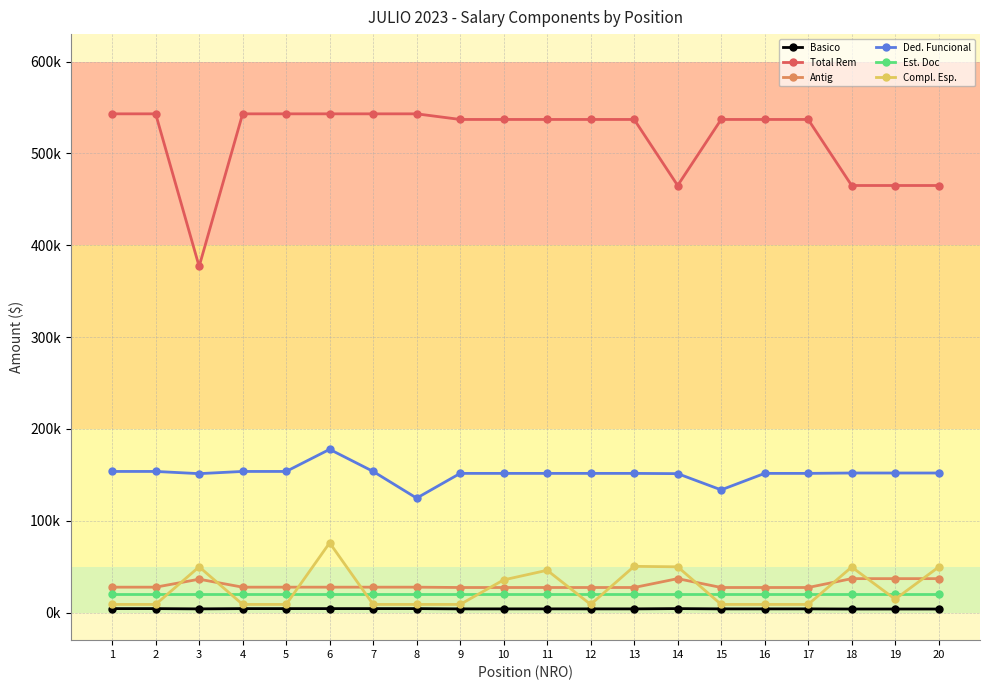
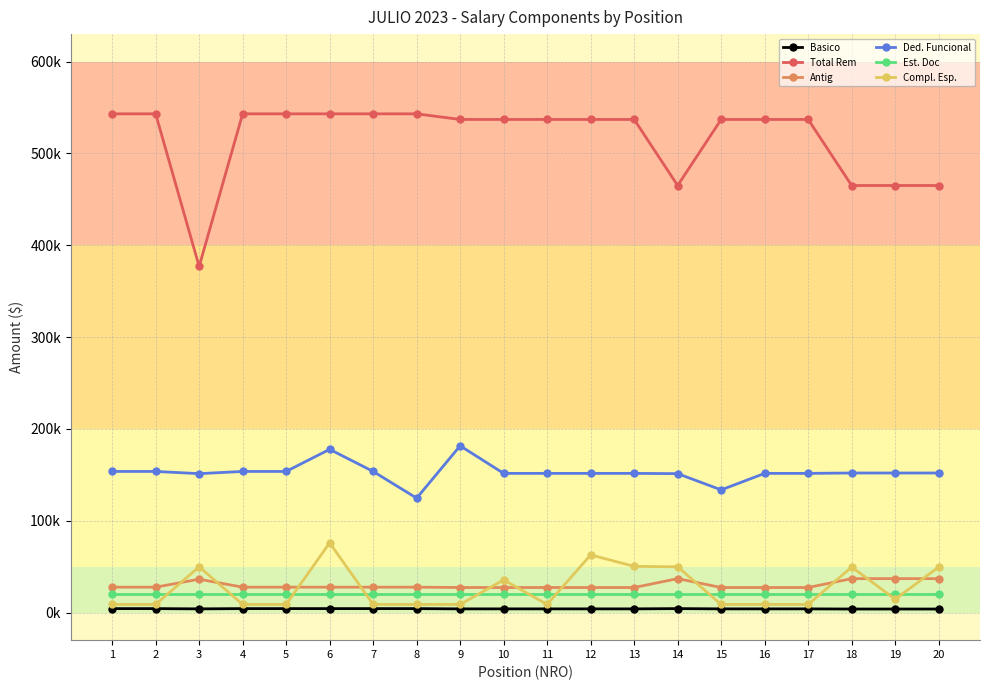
  {
    "Basico": {
      "1": 0,
      "2": 0,
      "3": 0,
      "4": 0,
      "5": 0,
      "6": 0,
      "7": 0,
      "8": 0,
      "9": 0,
      "10": 0,
      "11": 0,
      "12": 0,
      "13": 0,
      "14": 0,
      "15": 0,
      "16": 0,
      "17": 0,
      "18": 0,
      "19": 0,
      "20": 0
    },
    "Ded. Funcional": {
      "1": 150000,
      "2": 150000,
      "3": 150000,
      "4": 150000,
      "5": 150000,
      "6": 180000,
      "7": 150000,
      "8": 120000,
-     "9": 150000,
+     "9": 180000,
      "10": 150000,
      "11": 150000,
      "12": 150000,
      "13": 150000,
      "14": 150000,
      "15": 130000,
      "16": 150000,
      "17": 150000,
      "18": 150000,
      "19": 150000,
      "20": 150000
    },
    "Est. Doc": {
      "1": 20000,
      "2": 20000,
      "3": 20000,
      "4": 20000,
      "5": 20000,
      "6": 20000,
      "7": 20000,
      "8": 20000,
      "9": 20000,
      "10": 20000,
      "11": 20000,
      "12": 20000,
      "13": 20000,
      "14": 20000,
      "15": 20000,
      "16": 20000,
      "17": 20000,
      "18": 20000,
      "19": 20000,
      "20": 20000
    },
    "Compl. Esp.": {
      "1": 10000,
      "2": 10000,
      "3": 50000,
      "4": 10000,
      "5": 10000,
      "6": 80000,
      "7": 10000,
      "8": 10000,
      "9": 10000,
      "10": 40000,
-     "11": 50000,
-     "12": 10000,
+     "11": 10000,
+     "12": 60000,
      "13": 50000,
      "14": 50000,
      "15": 10000,
      "16": 10000,
      "17": 10000,
      "18": 50000,
      "19": 10000,
      "20": 50000
    }
  }
